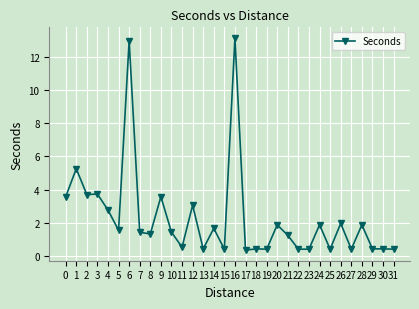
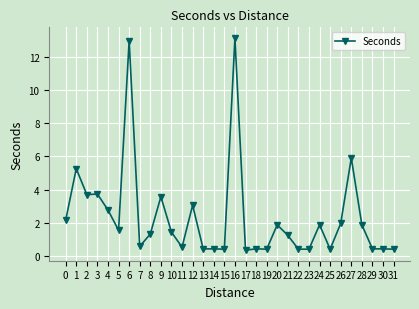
  {
-   "0": 3.6,
+   "0": 2.2,
    "1": 5.3,
    "2": 3.7,
    "3": 3.7,
    "4": 2.8,
    "5": 1.6,
    "6": 12.9,
-   "7": 1.4,
+   "7": 0.6,
    "8": 1.3,
    "9": 3.6,
    "10": 1.5,
    "11": 0.5,
    "12": 3.1,
    "13": 0.4,
-   "14": 1.7,
+   "14": 0.4,
    "15": 0.4,
    "16": 13.1,
    "17": 0.4,
    "18": 0.4,
    "19": 0.4,
    "20": 1.9,
    "21": 1.3,
    "22": 0.4,
    "23": 0.4,
    "24": 1.9,
    "25": 0.4,
    "26": 2.0,
-   "27": 0.4,
+   "27": 5.9,
    "28": 1.9,
    "29": 0.4,
    "30": 0.4,
    "31": 0.4
  }
